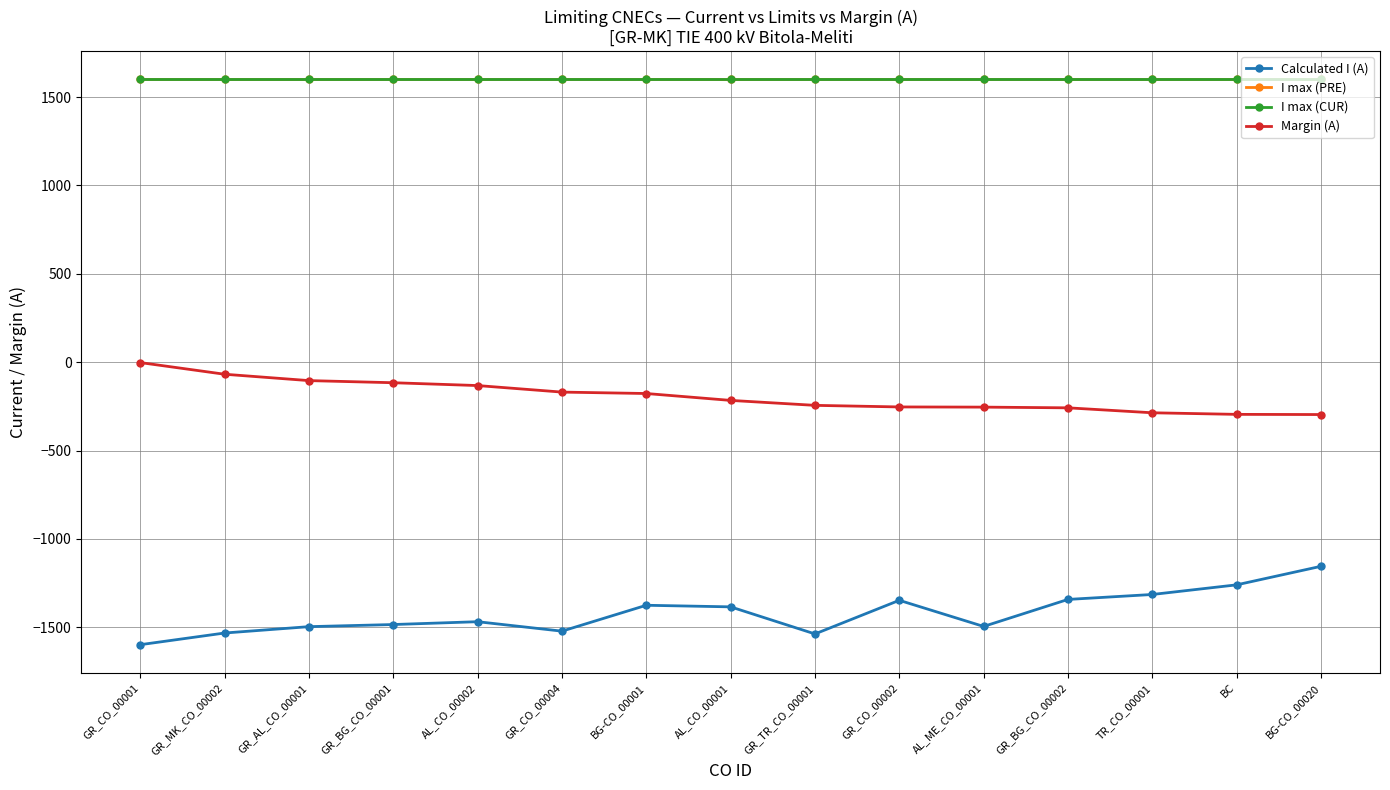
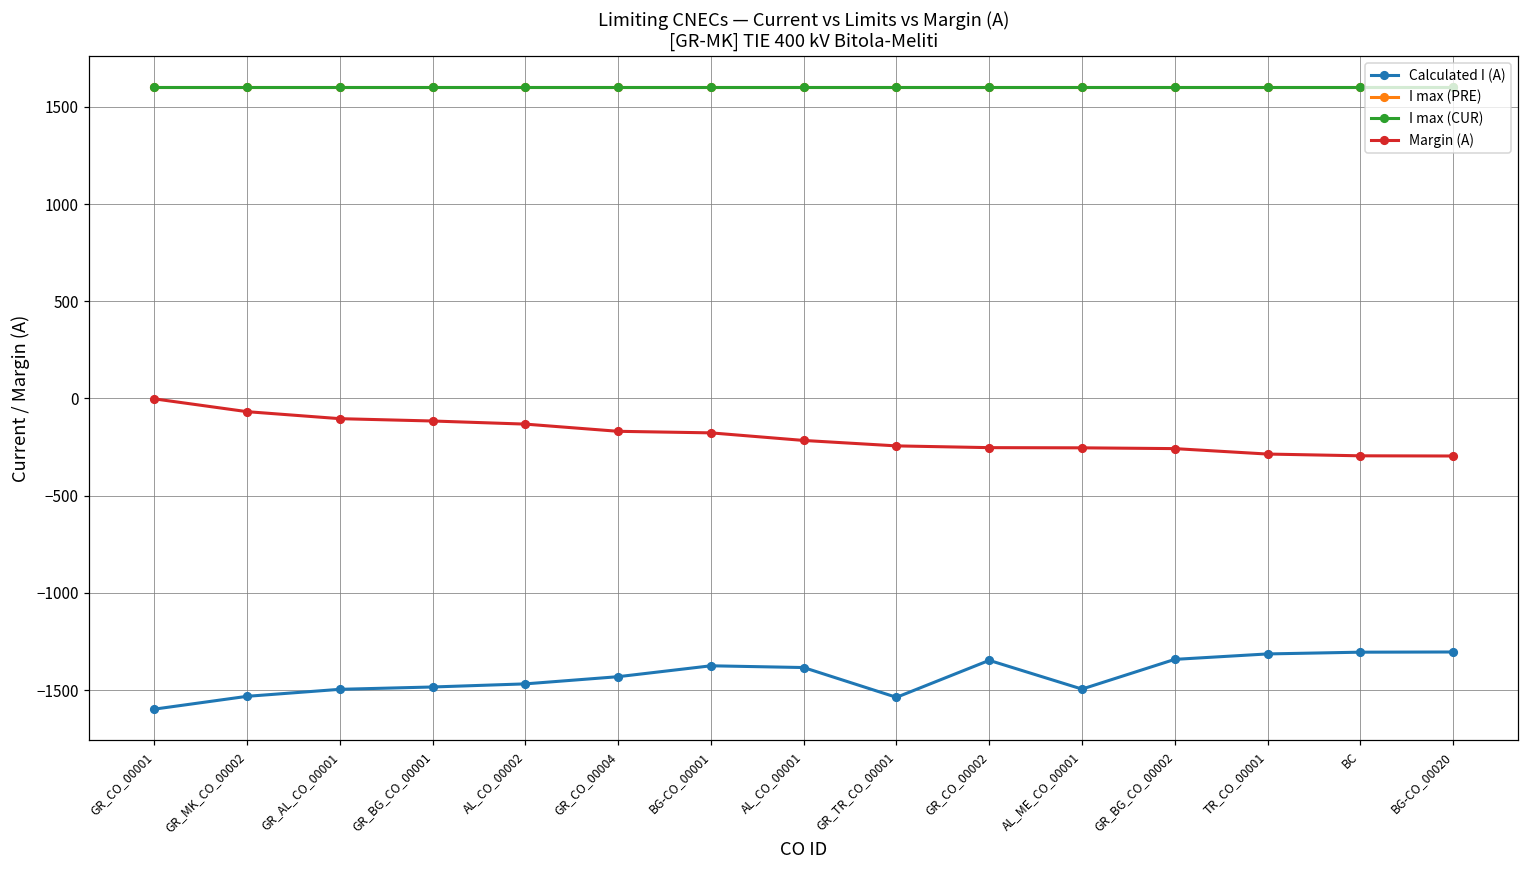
  {
    "Calculated I (A)": {
      "GR_CO_00001": -1600,
      "GR_MK_CO_00002": -1530,
      "GR_AL_CO_00001": -1500,
      "GR_BG_CO_00001": -1480,
      "AL_CO_00002": -1470,
-     "GR_CO_00004": -1520,
+     "GR_CO_00004": -1430,
      "BG-CO_00001": -1380,
      "AL_CO_00001": -1380,
      "GR_TR_CO_00001": -1540,
      "GR_CO_00002": -1350,
      "AL_ME_CO_00001": -1490,
      "GR_BG_CO_00002": -1340,
      "TR_CO_00001": -1310,
-     "BC": -1260,
-     "BG-CO_00020": -1150
+     "BC": -1310,
+     "BG-CO_00020": -1300
    },
    "I max (CUR)": {
      "GR_CO_00001": 1600,
      "GR_MK_CO_00002": 1600,
      "GR_AL_CO_00001": 1600,
      "GR_BG_CO_00001": 1600,
      "AL_CO_00002": 1600,
      "GR_CO_00004": 1600,
      "BG-CO_00001": 1600,
      "AL_CO_00001": 1600,
      "GR_TR_CO_00001": 1600,
      "GR_CO_00002": 1600,
      "AL_ME_CO_00001": 1600,
      "GR_BG_CO_00002": 1600,
      "TR_CO_00001": 1600,
      "BC": 1600
    },
    "Margin (A)": {
      "GR_CO_00001": 0,
      "GR_MK_CO_00002": -70,
      "GR_AL_CO_00001": -100,
      "GR_BG_CO_00001": -120,
      "AL_CO_00002": -130,
      "GR_CO_00004": -170,
      "BG-CO_00001": -180,
      "AL_CO_00001": -220,
      "GR_TR_CO_00001": -240,
      "GR_CO_00002": -250,
      "AL_ME_CO_00001": -250,
      "GR_BG_CO_00002": -260,
      "TR_CO_00001": -290,
      "BC": -300,
      "BG-CO_00020": -300
    }
  }
